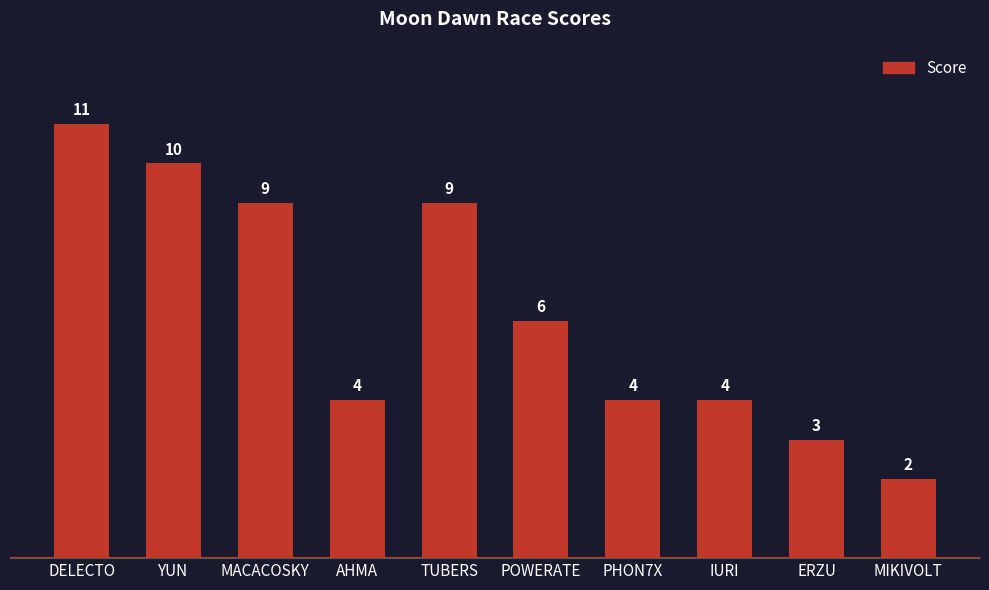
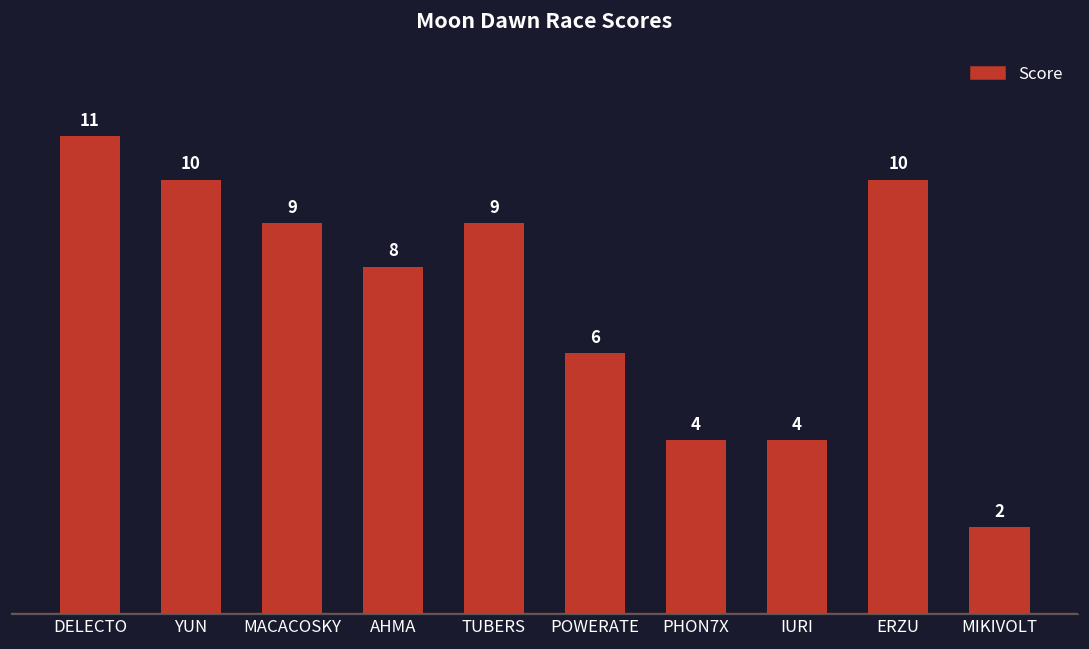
  {
    "DELECTO": 11,
    "YUN": 10,
    "MACACOSKY": 9,
-   "AHMA": 4,
+   "AHMA": 8,
    "TUBERS": 9,
    "POWERATE": 6,
    "PHON7X": 4,
    "IURI": 4,
-   "ERZU": 3,
+   "ERZU": 10,
    "MIKIVOLT": 2
  }
